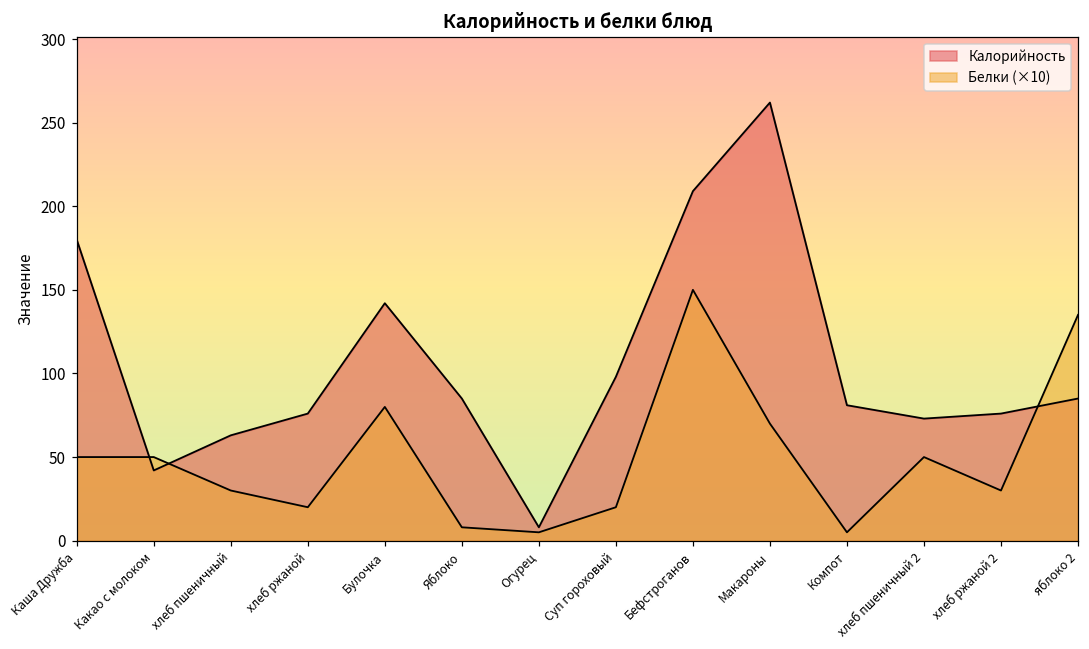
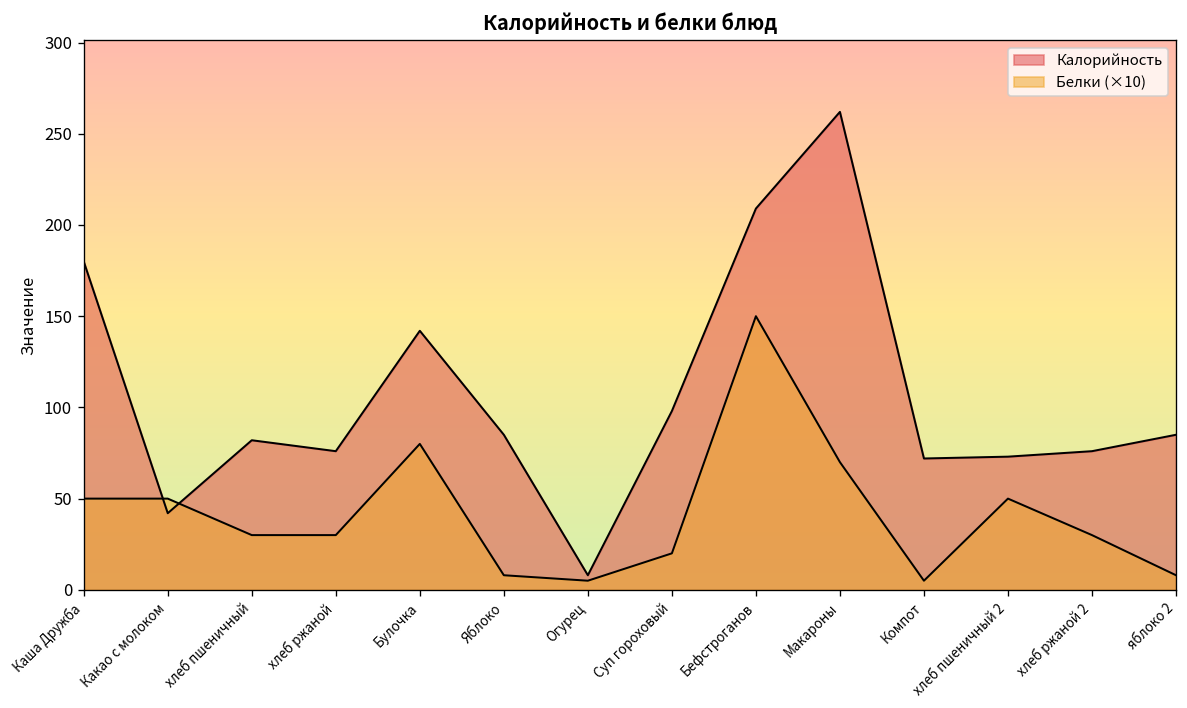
  {
    "Калорийность": {
      "Каша Дружба": 180,
      "Какао с молоком": 42,
-     "хлеб пшеничный": 63,
+     "хлеб пшеничный": 82,
      "хлеб ржаной": 76,
      "Булочка": 142,
      "Яблоко": 85,
      "Огурец": 8,
      "Суп гороховый": 98,
      "Бефстроганов": 209,
      "Макароны": 262,
-     "Компот": 81,
+     "Компот": 72,
      "хлеб пшеничный 2": 73,
      "хлеб ржаной 2": 76,
      "яблоко 2": 85
    },
    "Белки (×10)": {
      "Каша Дружба": 50,
      "Какао с молоком": 50,
      "хлеб пшеничный": 30,
-     "хлеб ржаной": 20,
+     "хлеб ржаной": 30,
      "Булочка": 80,
      "Яблоко": 8,
      "Огурец": 5,
      "Суп гороховый": 20,
      "Бефстроганов": 150,
      "Макароны": 70,
      "Компот": 5,
      "хлеб пшеничный 2": 50,
      "хлеб ржаной 2": 30,
-     "яблоко 2": 135
+     "яблоко 2": 8
    }
  }
